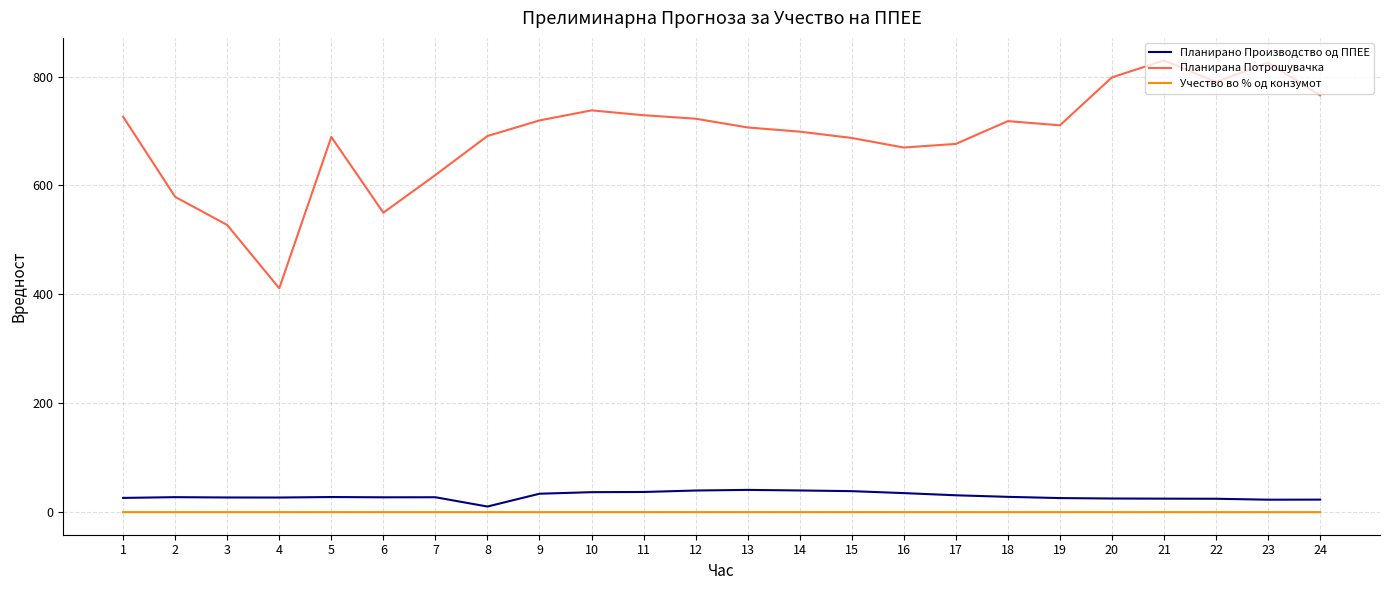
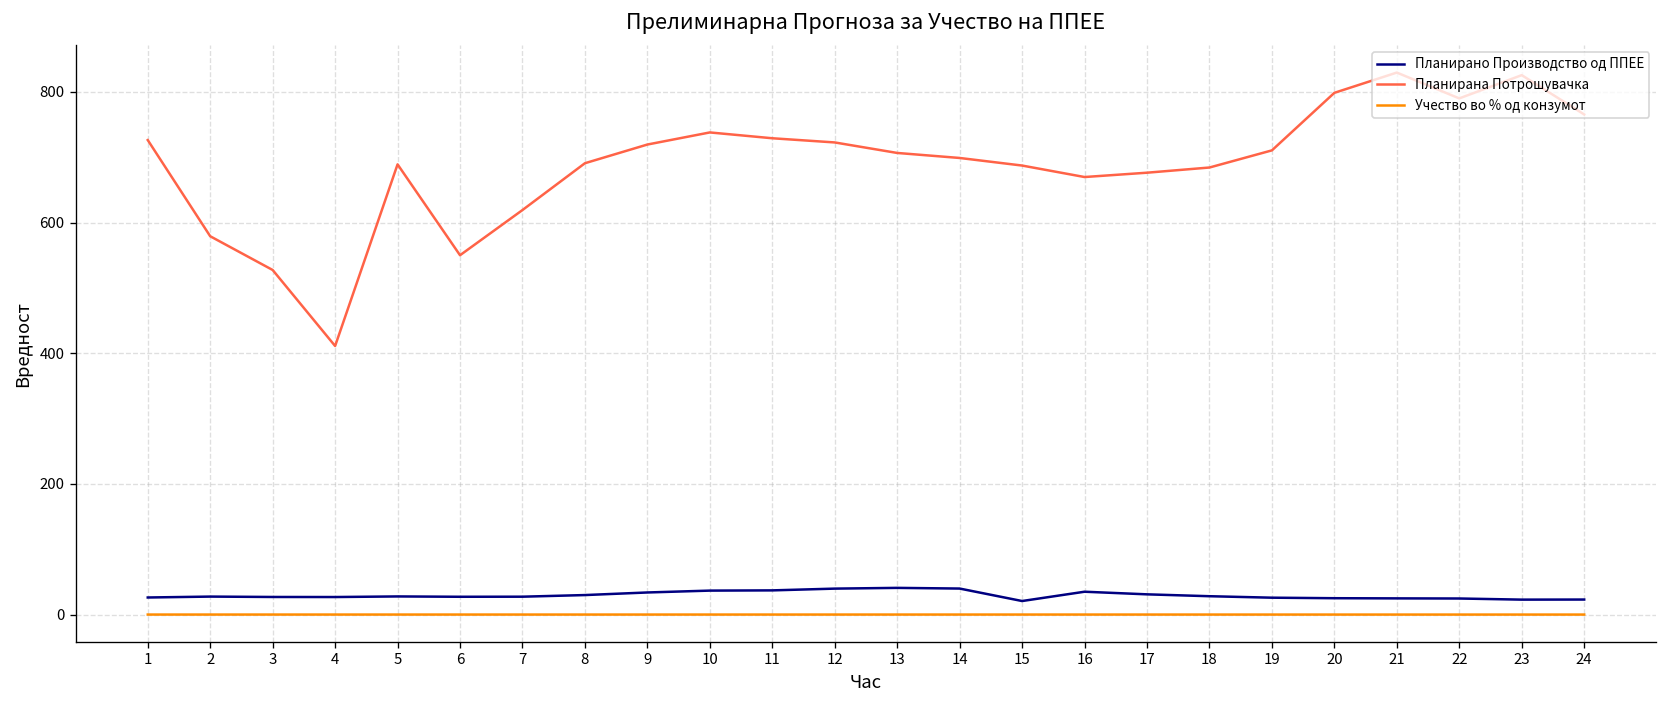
  {
    "Планирано Производство од ППЕЕ": {
      "1": 30,
      "2": 30,
      "3": 30,
      "4": 30,
      "5": 30,
      "6": 30,
      "7": 30,
-     "8": 10,
+     "8": 30,
      "9": 30,
      "10": 40,
      "11": 40,
      "12": 40,
      "13": 40,
      "14": 40,
-     "15": 40,
+     "15": 20,
      "16": 30,
      "17": 30,
      "18": 30,
      "19": 30,
      "20": 30,
      "21": 20,
      "22": 20,
      "23": 20,
      "24": 20
    },
    "Планирана Потрошувачка": {
      "1": 730,
      "2": 580,
      "3": 530,
      "4": 410,
      "5": 690,
      "6": 550,
      "7": 620,
      "8": 690,
      "9": 720,
      "10": 740,
      "11": 730,
      "12": 720,
      "13": 710,
      "14": 700,
      "15": 690,
      "16": 670,
      "17": 680,
-     "18": 720,
+     "18": 680,
      "19": 710,
      "20": 800,
      "24": 770
    },
    "Учество во % од конзумот": {
      "1": 0,
      "2": 0,
      "3": 0,
      "4": 0,
      "5": 0,
      "6": 0,
      "7": 0,
      "8": 0,
      "9": 0,
      "10": 0,
      "11": 0,
      "12": 0,
      "13": 0,
      "14": 0,
      "15": 0,
      "16": 0,
      "17": 0,
      "18": 0,
      "19": 0,
      "20": 0,
      "21": 0,
      "22": 0,
      "23": 0,
      "24": 0
    }
  }
